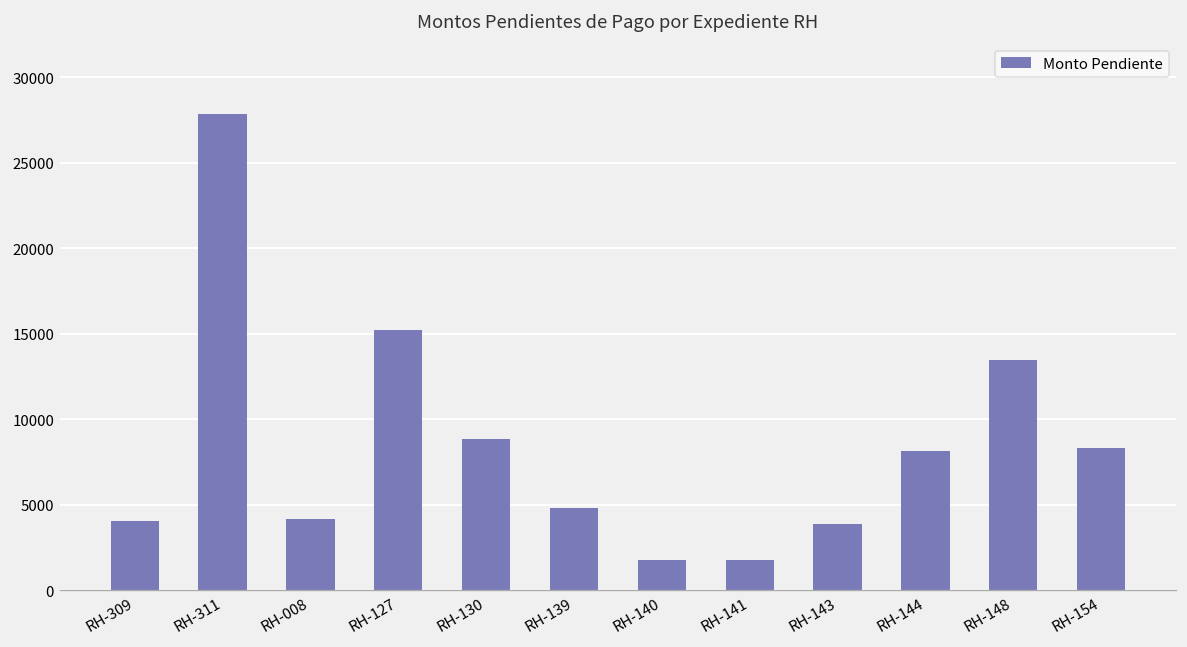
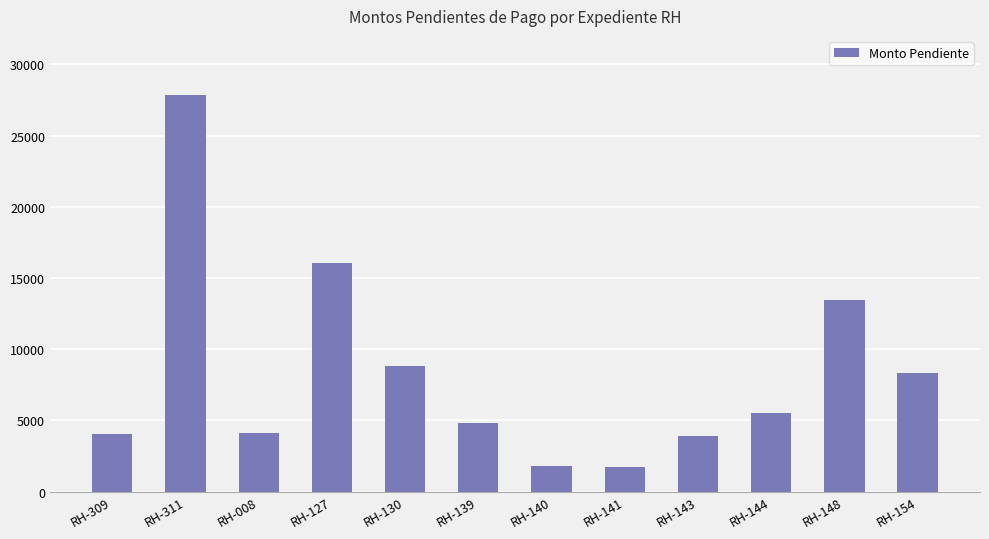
  {
    "RH-309": 4000,
    "RH-311": 27800,
    "RH-008": 4100,
-   "RH-127": 15200,
+   "RH-127": 16000,
    "RH-130": 8800,
    "RH-139": 4800,
    "RH-140": 1800,
    "RH-141": 1800,
    "RH-143": 3900,
-   "RH-144": 8100,
+   "RH-144": 5500,
    "RH-148": 13500,
    "RH-154": 8300
  }
